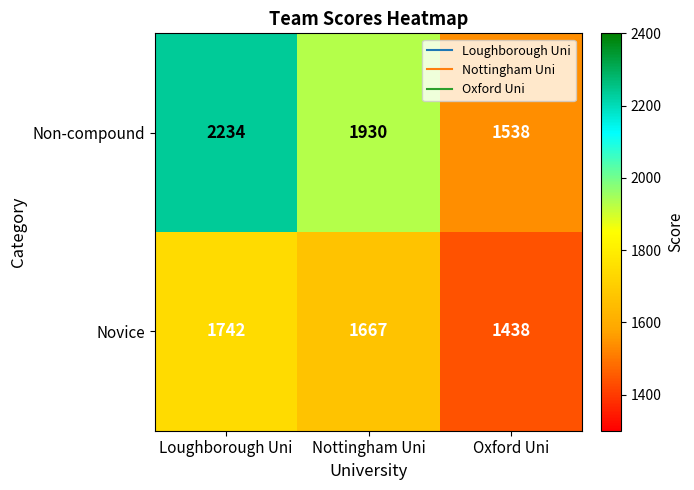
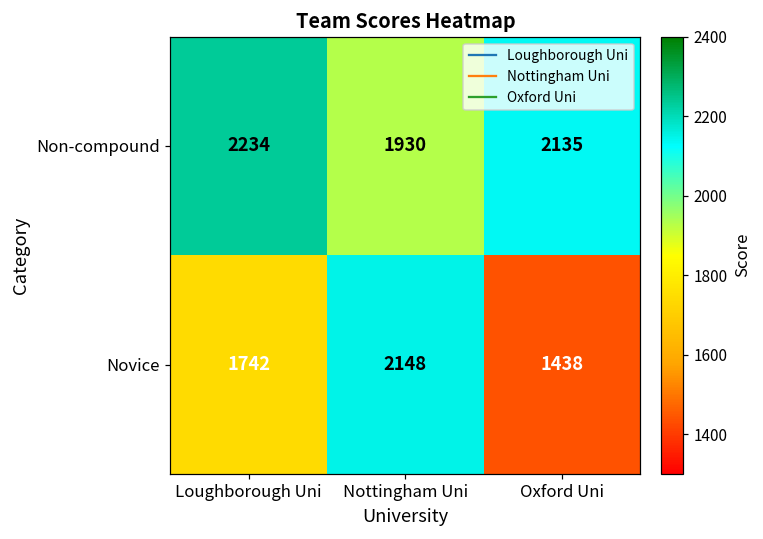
  {
    "Non-compound": {
      "Loughborough Uni": 2234,
      "Nottingham Uni": 1930,
-     "Oxford Uni": 1538
+     "Oxford Uni": 2135
    },
    "Novice": {
      "Loughborough Uni": 1742,
-     "Nottingham Uni": 1667,
+     "Nottingham Uni": 2148,
      "Oxford Uni": 1438
    }
  }
